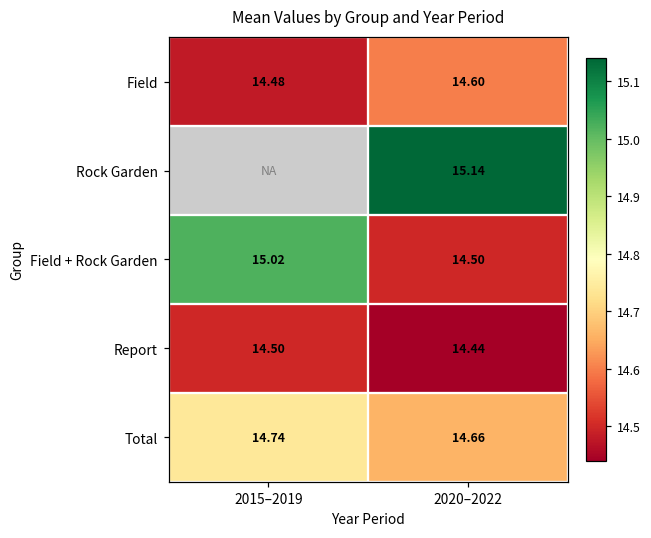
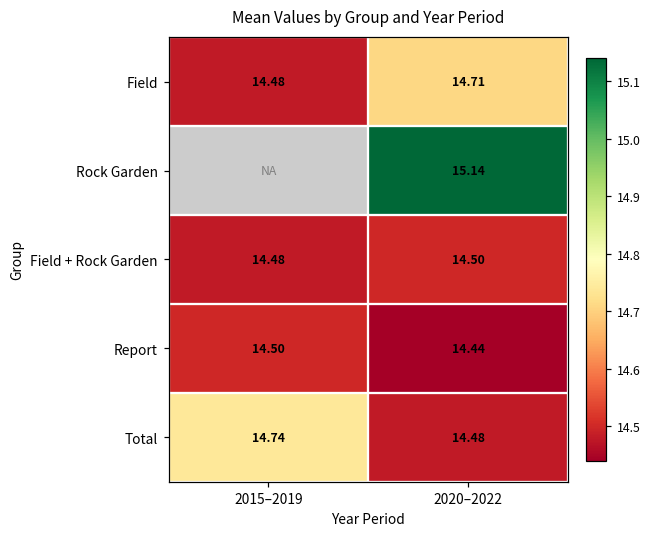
  {
    "Field": {
      "2015–2019": 14.48,
-     "2020–2022": 14.60
+     "2020–2022": 14.71
    },
    "Rock Garden": {
      "2020–2022": 15.14
    },
    "Field + Rock Garden": {
-     "2015–2019": 15.02,
+     "2015–2019": 14.48,
      "2020–2022": 14.50
    },
    "Report": {
      "2015–2019": 14.50,
      "2020–2022": 14.44
    },
    "Total": {
      "2015–2019": 14.74,
-     "2020–2022": 14.66
+     "2020–2022": 14.48
    }
  }
